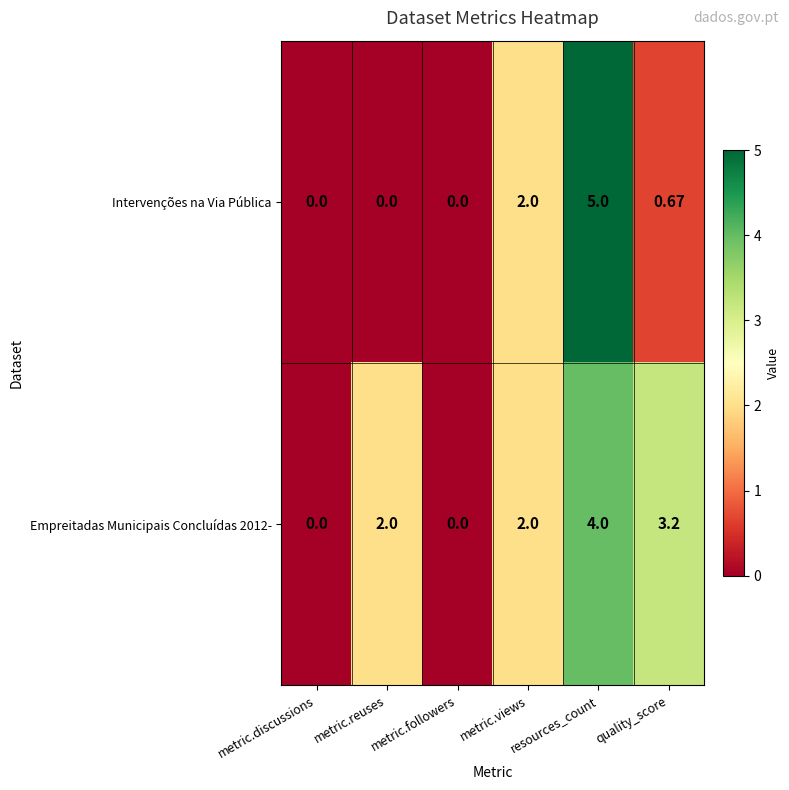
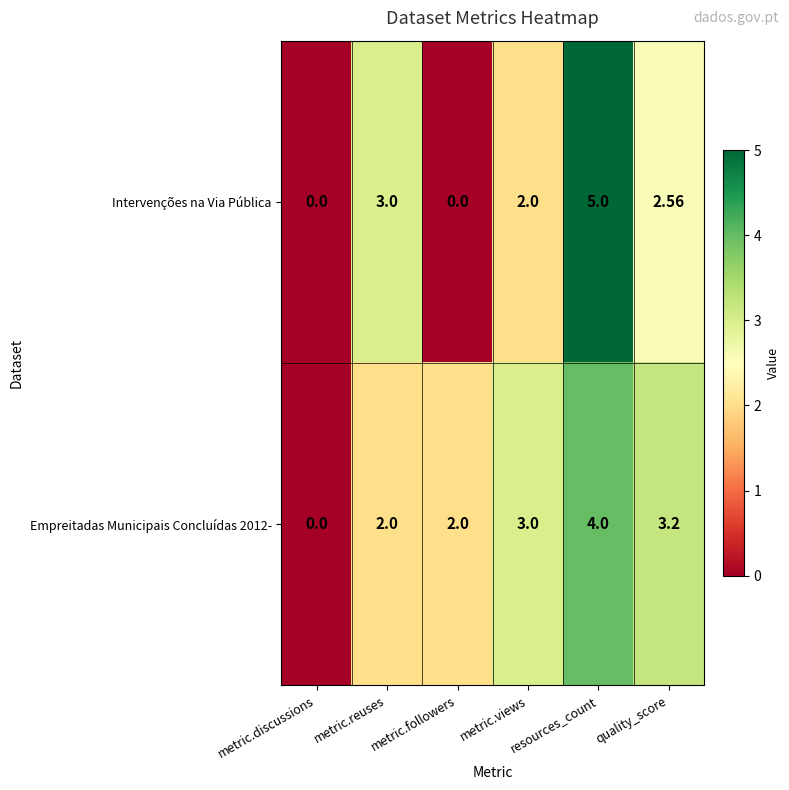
  {
    "Intervenções na Via Pública": {
      "metric.discussions": 0.0,
-     "metric.reuses": 0.0,
+     "metric.reuses": 3.0,
      "metric.followers": 0.0,
      "metric.views": 2.0,
      "resources_count": 5.0,
-     "quality_score": 0.67
+     "quality_score": 2.56
    },
    "Empreitadas Municipais Concluídas 2012-": {
      "metric.discussions": 0.0,
      "metric.reuses": 2.0,
-     "metric.followers": 0.0,
-     "metric.views": 2.0,
+     "metric.followers": 2.0,
+     "metric.views": 3.0,
      "resources_count": 4.0,
      "quality_score": 3.2
    }
  }
